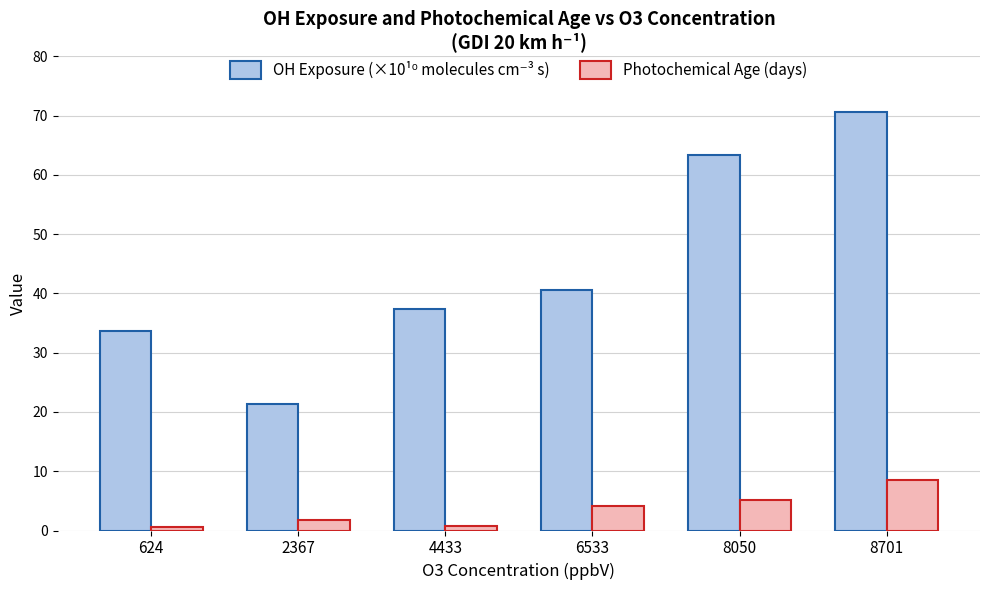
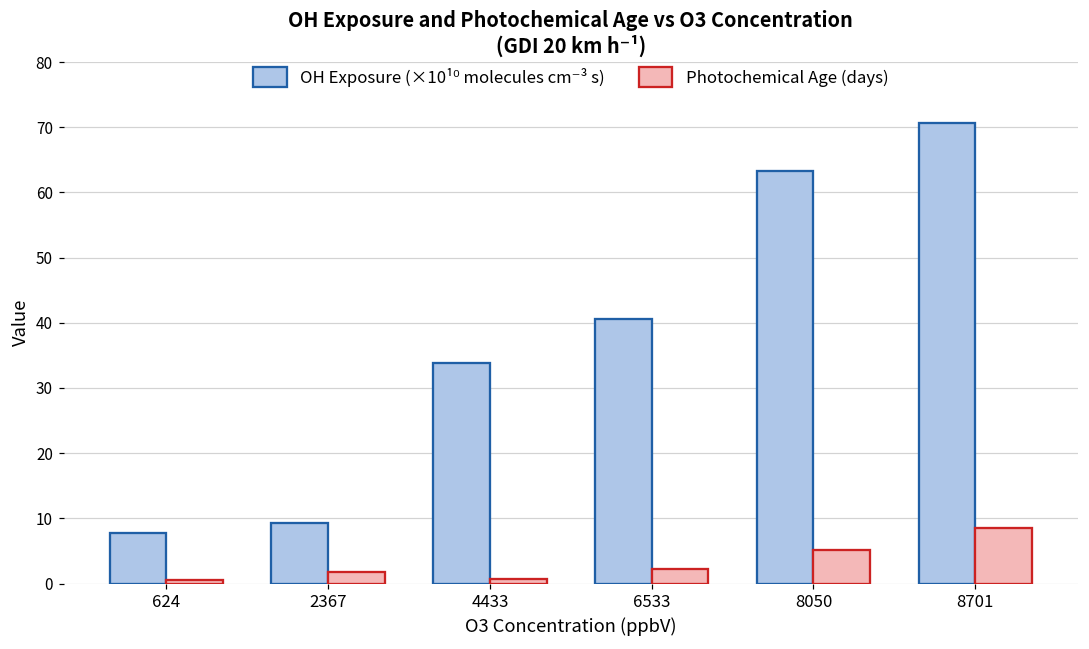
  {
    "OH Exposure (×10¹⁰ molecules cm⁻³ s)": {
-     "624": 34,
-     "2367": 21,
-     "4433": 37,
+     "624": 8,
+     "2367": 9,
+     "4433": 34,
      "6533": 41,
      "8050": 63,
      "8701": 71
    },
    "Photochemical Age (days)": {
      "624": 1,
      "2367": 2,
      "4433": 1,
-     "6533": 4,
+     "6533": 2,
      "8050": 5,
      "8701": 9
    }
  }
